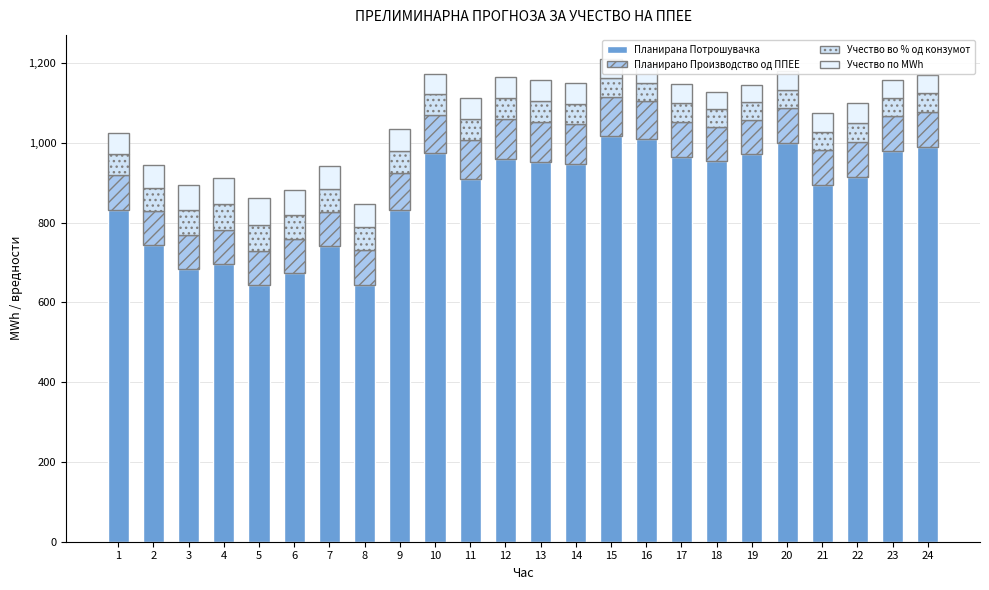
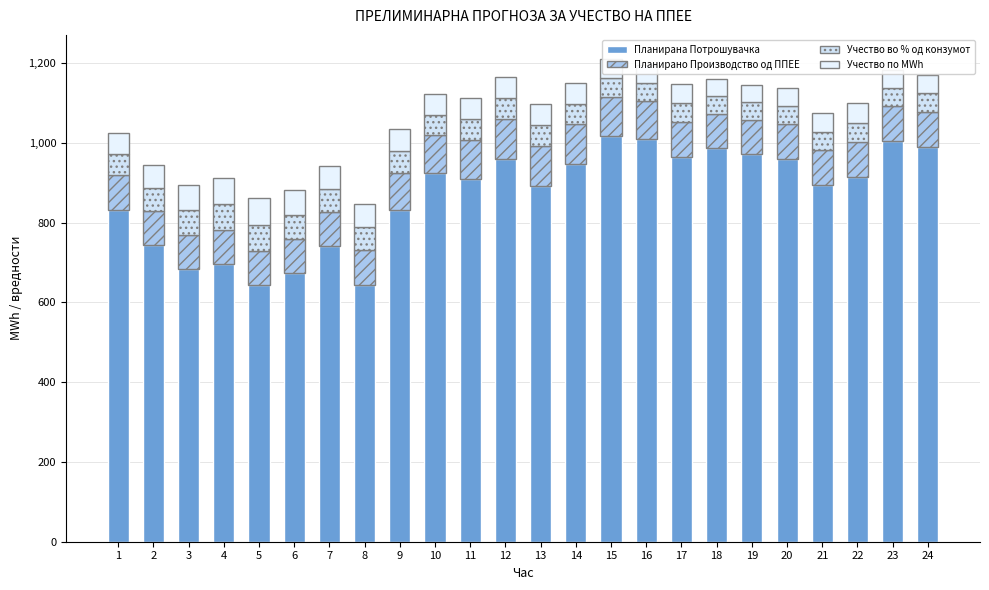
  {
    "Планирана Потрошувачка": {
      "1": "830",
      "2": "740",
      "3": "680",
      "4": "700",
      "5": "640",
      "6": "670",
      "7": "740",
      "8": "640",
      "9": "830",
-     "10": "970",
+     "10": "920",
      "11": "910",
      "12": "960",
-     "13": "950",
+     "13": "890",
      "14": "950",
      "15": "1,020",
      "16": "1,010",
      "17": "960",
-     "18": "950",
+     "18": "990",
      "19": "970",
-     "20": "1,000",
+     "20": "960",
      "21": "890",
      "22": "910",
-     "23": "980",
+     "23": "1,000",
      "24": "990"
    }
  }
